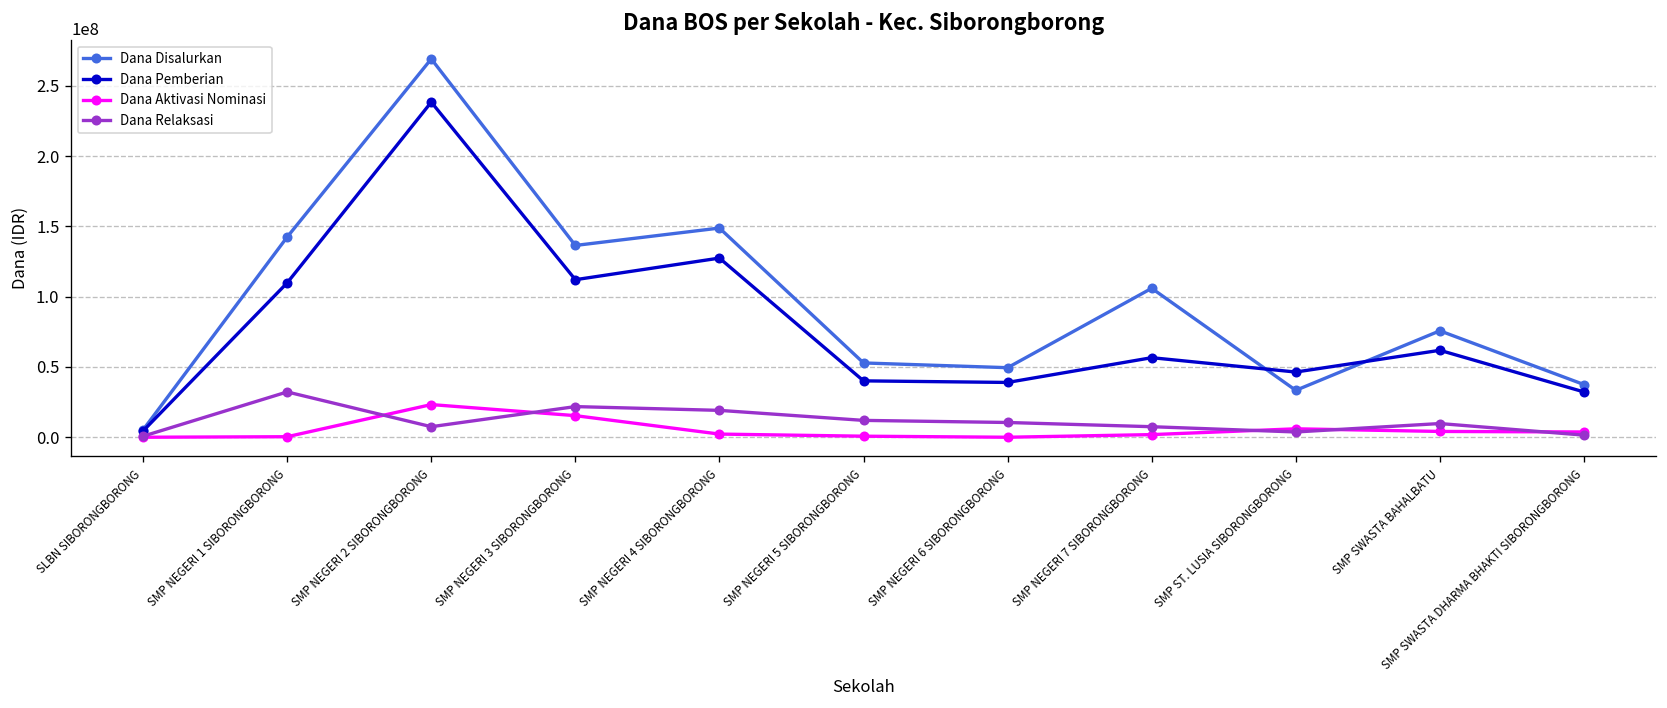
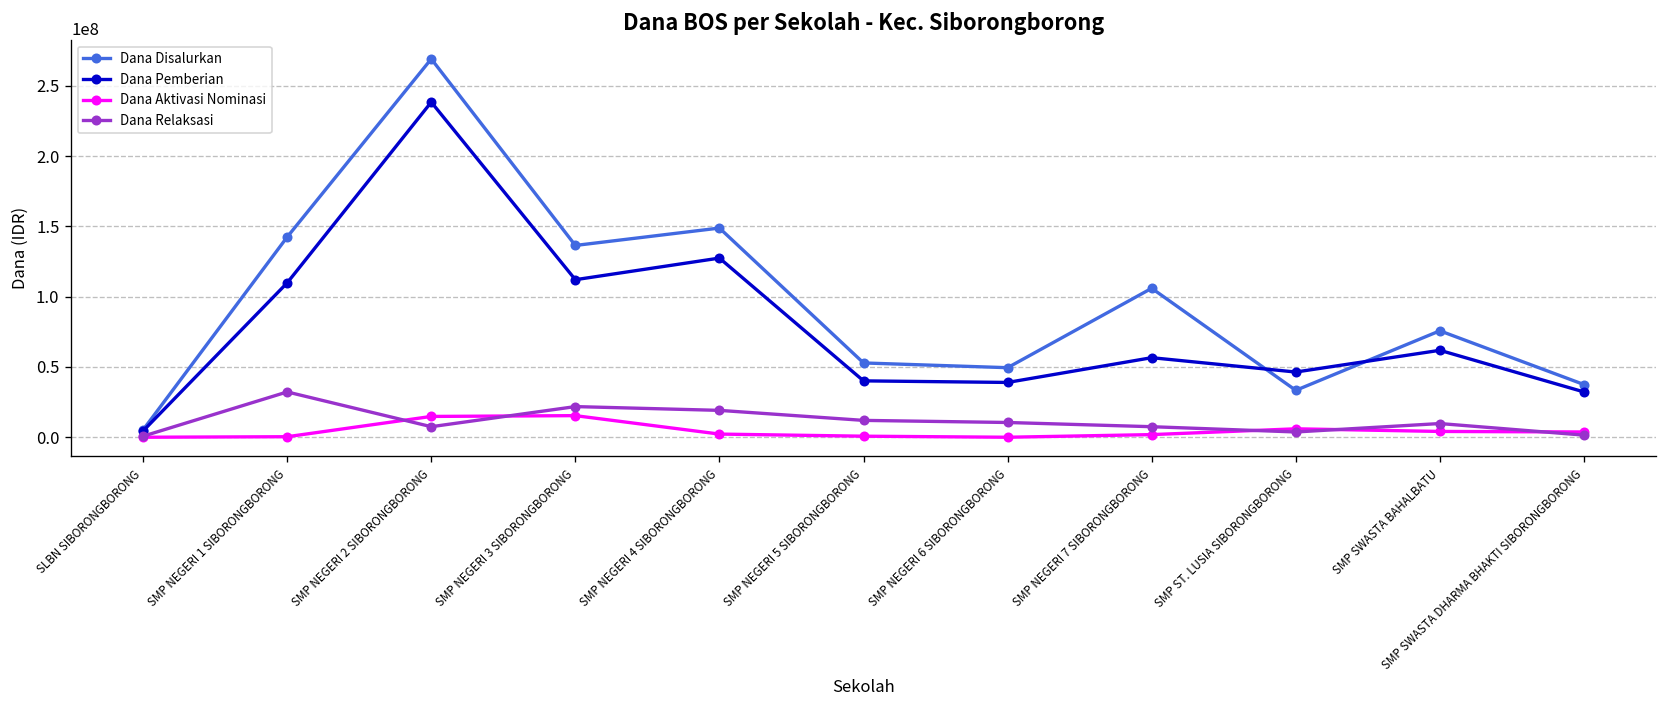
  {
    "Dana Disalurkan": {
      "SMP NEGERI 1 SIBORONGBORONG": 143000000,
      "SMP NEGERI 2 SIBORONGBORONG": 269000000,
      "SMP NEGERI 3 SIBORONGBORONG": 137000000,
      "SMP NEGERI 4 SIBORONGBORONG": 149000000,
      "SMP NEGERI 5 SIBORONGBORONG": 53000000,
      "SMP NEGERI 6 SIBORONGBORONG": 50000000,
      "SMP NEGERI 7 SIBORONGBORONG": 106000000,
      "SMP ST. LUSIA SIBORONGBORONG": 33000000,
      "SMP SWASTA BAHALBATU": 76000000,
      "SMP SWASTA DHARMA BHAKTI SIBORONGBORONG": 38000000
    },
    "Dana Pemberian": {
      "SMP NEGERI 1 SIBORONGBORONG": 110000000,
      "SMP NEGERI 2 SIBORONGBORONG": 239000000,
      "SMP NEGERI 3 SIBORONGBORONG": 112000000,
      "SMP NEGERI 4 SIBORONGBORONG": 128000000,
      "SMP NEGERI 5 SIBORONGBORONG": 40000000,
      "SMP NEGERI 6 SIBORONGBORONG": 39000000,
      "SMP NEGERI 7 SIBORONGBORONG": 57000000,
      "SMP ST. LUSIA SIBORONGBORONG": 46000000,
      "SMP SWASTA BAHALBATU": 62000000,
      "SMP SWASTA DHARMA BHAKTI SIBORONGBORONG": 32000000
    },
    "Dana Aktivasi Nominasi": {
      "SMP NEGERI 1 SIBORONGBORONG": 0,
-     "SMP NEGERI 2 SIBORONGBORONG": 23000000,
+     "SMP NEGERI 2 SIBORONGBORONG": 15000000,
      "SMP NEGERI 3 SIBORONGBORONG": 15000000,
      "SMP NEGERI 4 SIBORONGBORONG": 2000000,
      "SMP NEGERI 5 SIBORONGBORONG": 1000000,
      "SMP NEGERI 6 SIBORONGBORONG": 0,
      "SMP NEGERI 7 SIBORONGBORONG": 2000000,
      "SMP ST. LUSIA SIBORONGBORONG": 6000000,
      "SMP SWASTA BAHALBATU": 4000000,
      "SMP SWASTA DHARMA BHAKTI SIBORONGBORONG": 4000000
    },
    "Dana Relaksasi": {
      "SMP NEGERI 1 SIBORONGBORONG": 32000000,
      "SMP NEGERI 2 SIBORONGBORONG": 8000000,
      "SMP NEGERI 3 SIBORONGBORONG": 22000000,
      "SMP NEGERI 4 SIBORONGBORONG": 19000000,
      "SMP NEGERI 5 SIBORONGBORONG": 12000000,
      "SMP NEGERI 6 SIBORONGBORONG": 11000000,
      "SMP NEGERI 7 SIBORONGBORONG": 8000000,
      "SMP ST. LUSIA SIBORONGBORONG": 4000000,
      "SMP SWASTA BAHALBATU": 10000000,
      "SMP SWASTA DHARMA BHAKTI SIBORONGBORONG": 2000000
    }
  }
